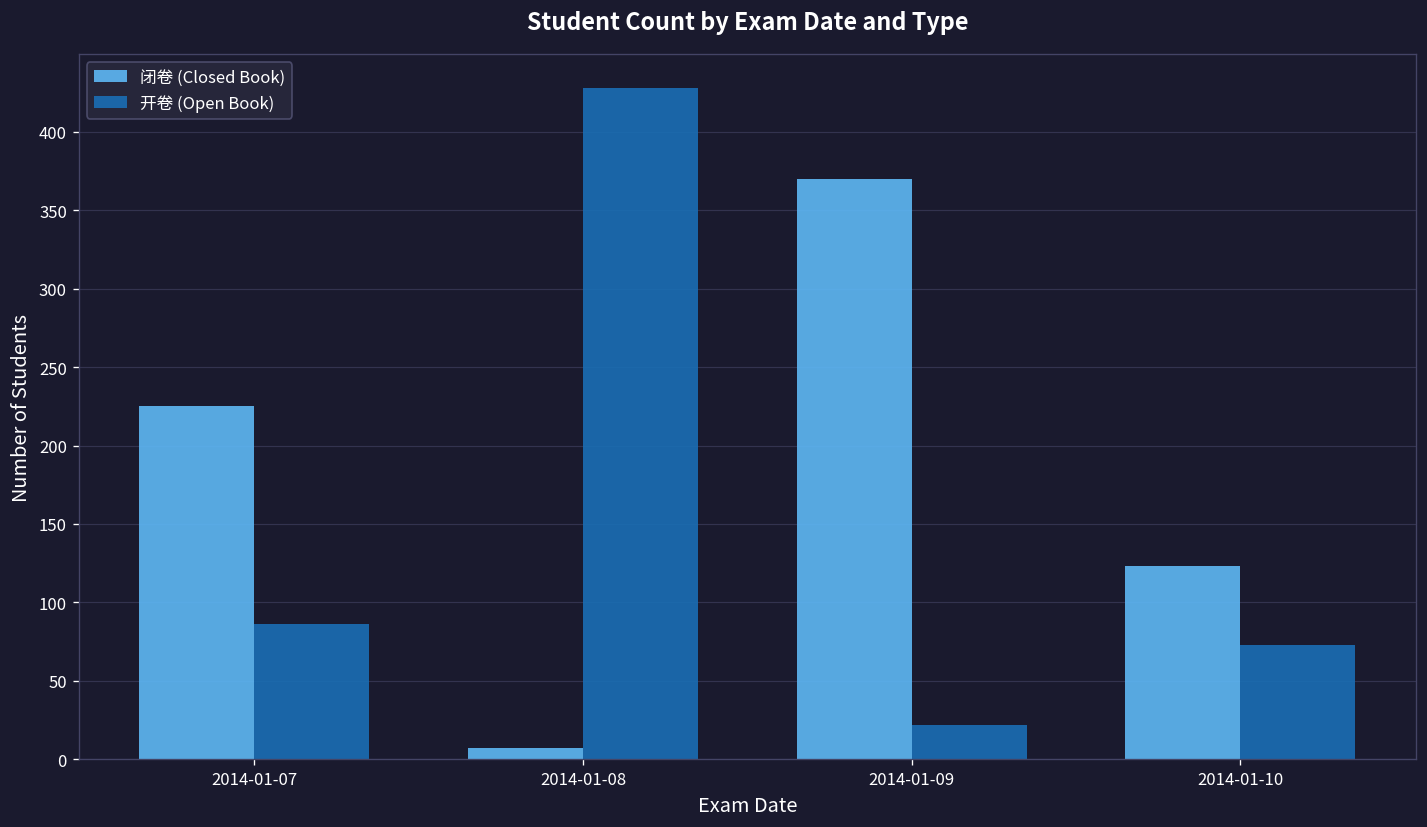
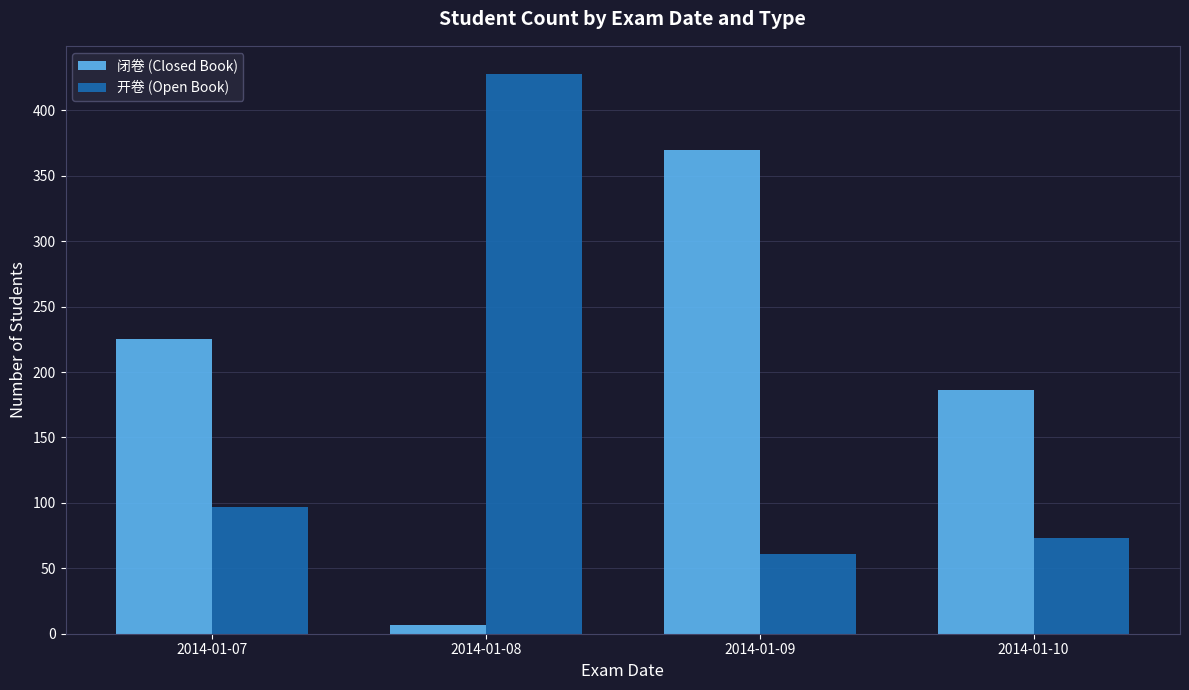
  {
    "闭卷 (Closed Book)": {
      "2014-01-07": 225,
      "2014-01-08": 7,
      "2014-01-09": 370,
-     "2014-01-10": 123
+     "2014-01-10": 186
    },
    "开卷 (Open Book)": {
-     "2014-01-07": 86,
+     "2014-01-07": 97,
      "2014-01-08": 428,
-     "2014-01-09": 22,
+     "2014-01-09": 61,
      "2014-01-10": 73
    }
  }
